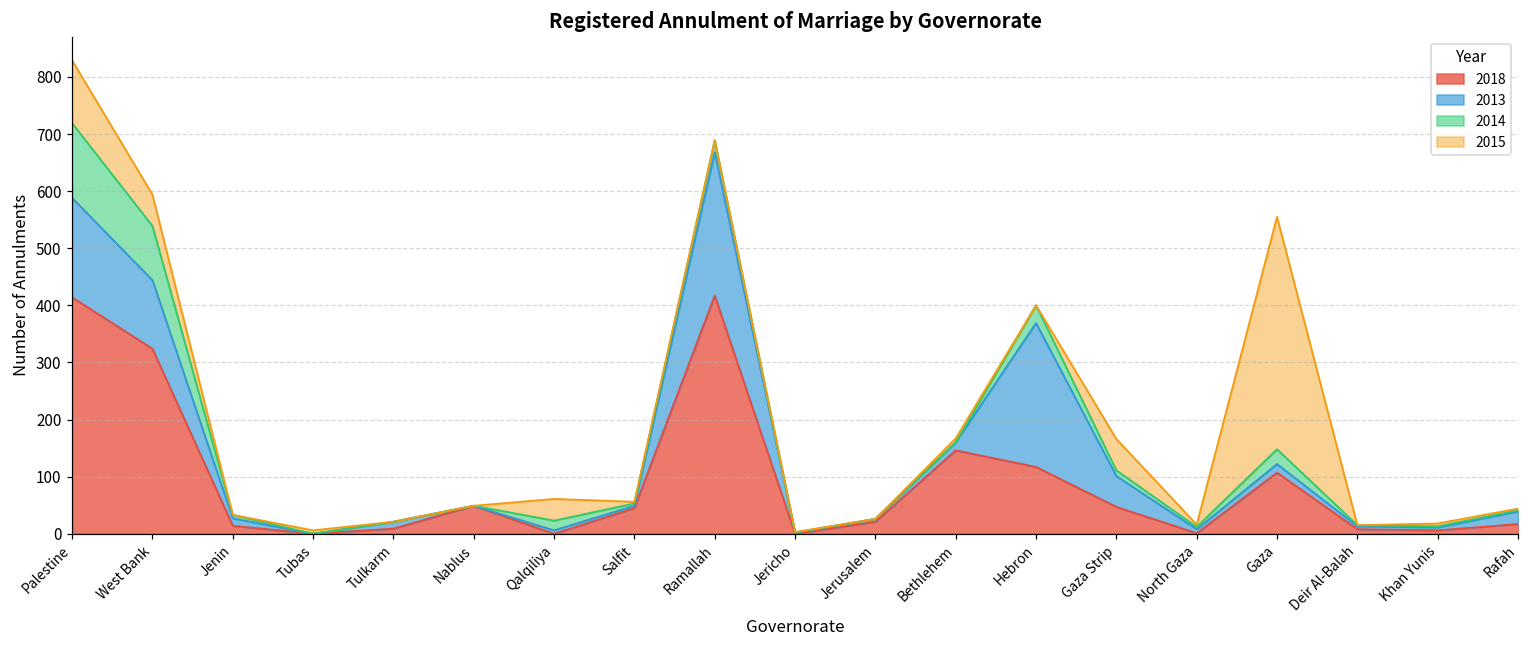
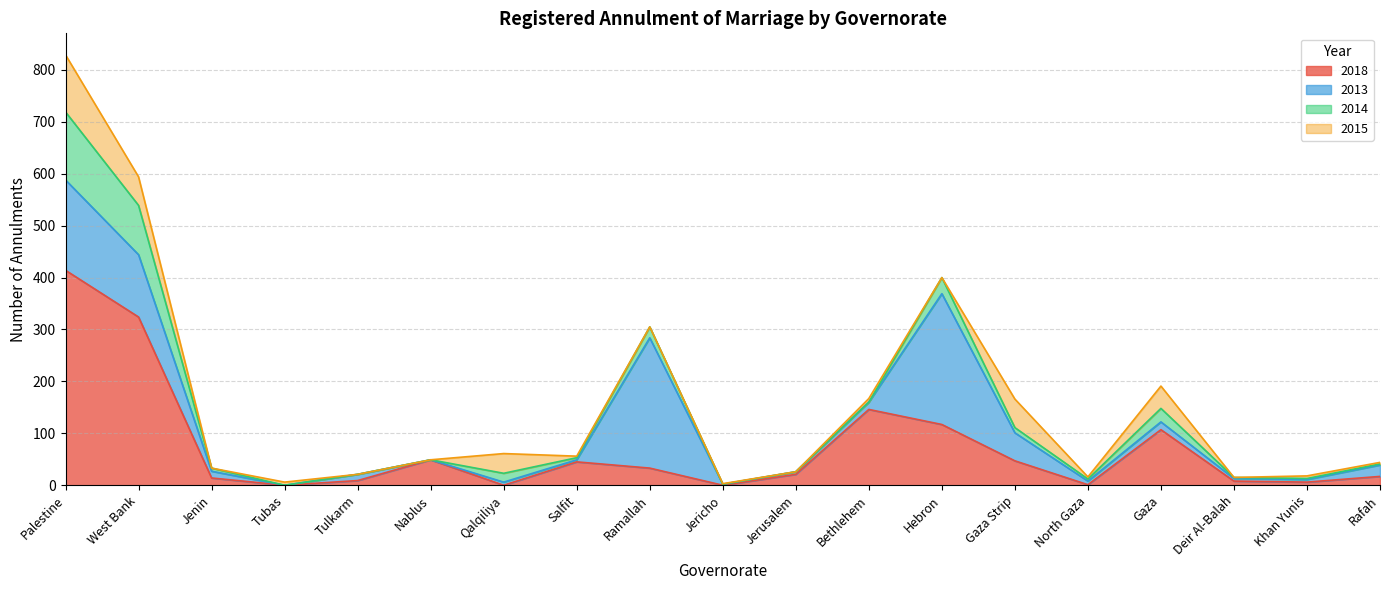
  {
    "2018": {
      "Palestine": 410,
      "West Bank": 320,
      "Jenin": 10,
      "Tulkarm": 10,
      "Qalqiliya": 0,
-     "Ramallah": 420,
+     "Ramallah": 30,
      "Jerusalem": 20,
      "Bethlehem": 150,
      "Hebron": 120,
      "Gaza Strip": 50,
      "North Gaza": 0,
      "Gaza": 110,
      "Deir Al-Balah": 10,
      "Khan Yunis": 10,
      "Rafah": 20
    },
    "2013": {
      "Palestine": 170,
      "West Bank": 120,
      "Jenin": 10,
      "Qalqiliya": 10,
      "Ramallah": 250,
      "Hebron": 250,
      "Gaza Strip": 50,
      "Gaza": 20
    },
    "2014": {
      "Palestine": 130,
      "West Bank": 100,
      "Qalqiliya": 20,
      "Gaza Strip": 10,
      "Gaza": 30
    },
    "2015": {
      "Palestine": 110,
      "West Bank": 60,
      "Tubas": 10,
      "Qalqiliya": 40,
      "Bethlehem": 10,
      "Gaza Strip": 60,
-     "Gaza": 410,
+     "Gaza": 40,
      "Khan Yunis": 10
    }
  }
